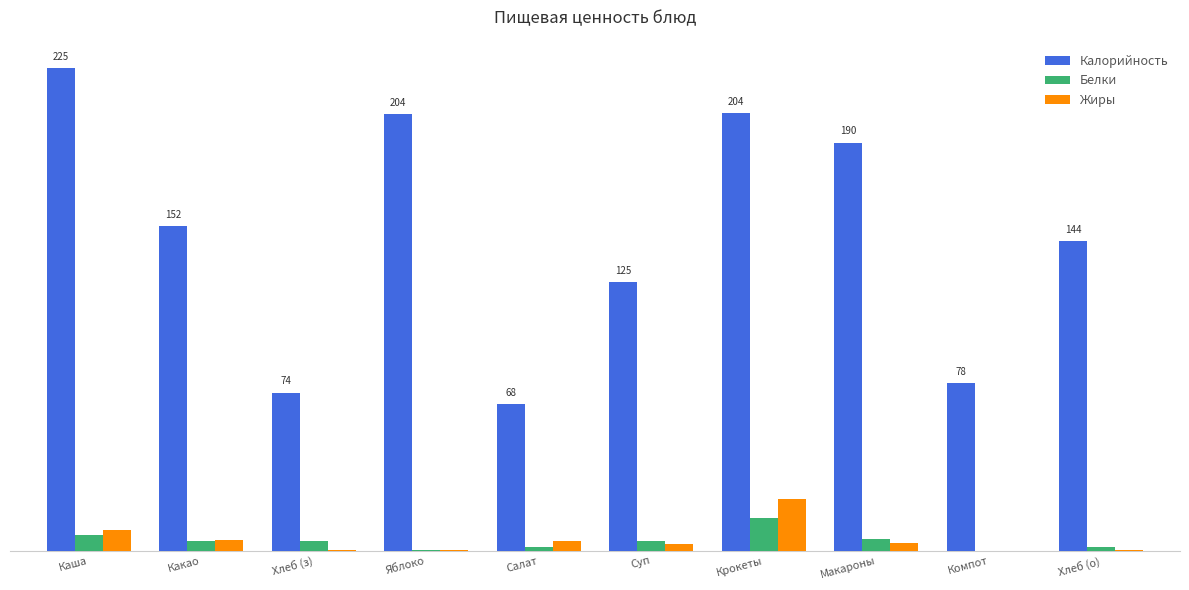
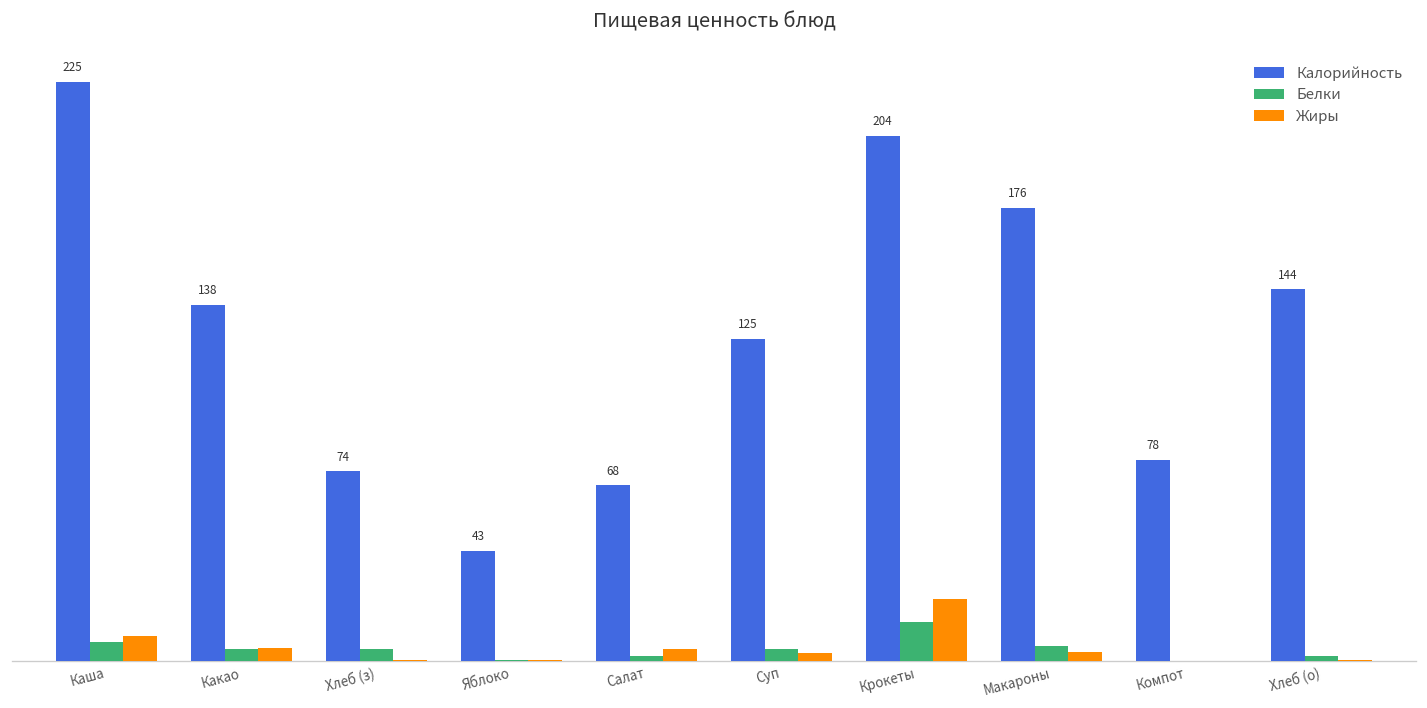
  {
    "Калорийность": {
      "Каша": 225,
-     "Какао": 152,
+     "Какао": 138,
      "Хлеб (з)": 74,
-     "Яблоко": 204,
+     "Яблоко": 43,
      "Салат": 68,
      "Суп": 125,
      "Крокеты": 204,
-     "Макароны": 190,
+     "Макароны": 176,
      "Компот": 78,
      "Хлеб (о)": 144
    }
  }
